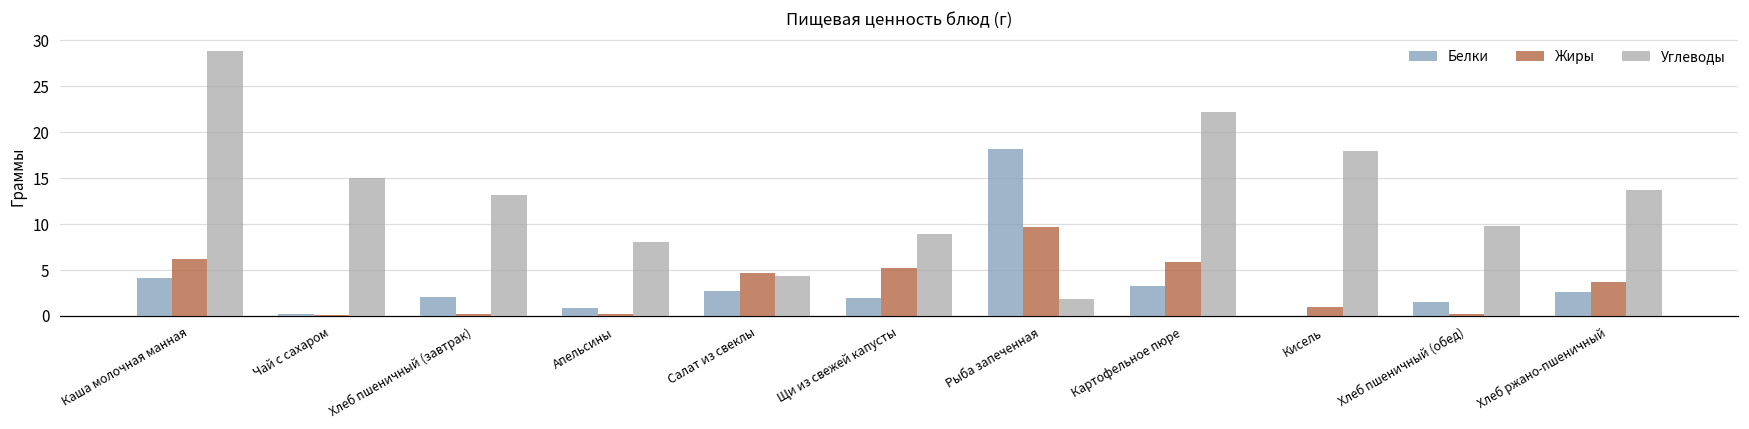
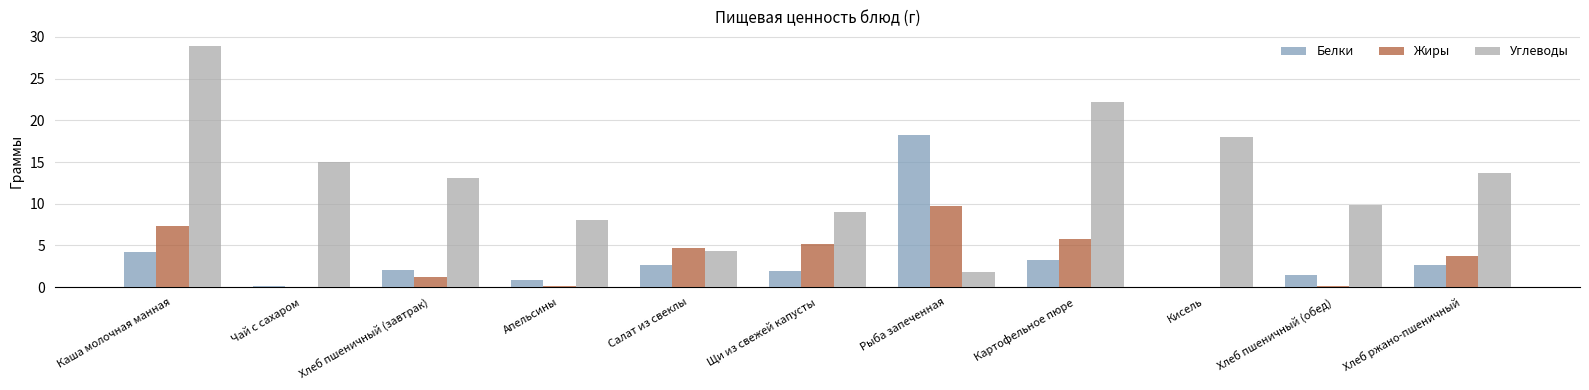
  {
    "Жиры": {
-     "Каша молочная манная": 6,
-     "Хлеб пшеничный (завтрак)": 0,
+     "Каша молочная манная": 7,
+     "Хлеб пшеничный (завтрак)": 1,
      "Салат из свеклы": 5,
      "Щи из свежей капусты": 5,
      "Рыба запеченная": 10,
      "Картофельное пюре": 6,
-     "Кисель": 1,
+     "Кисель": 0,
      "Хлеб ржано-пшеничный": 4
    }
  }
